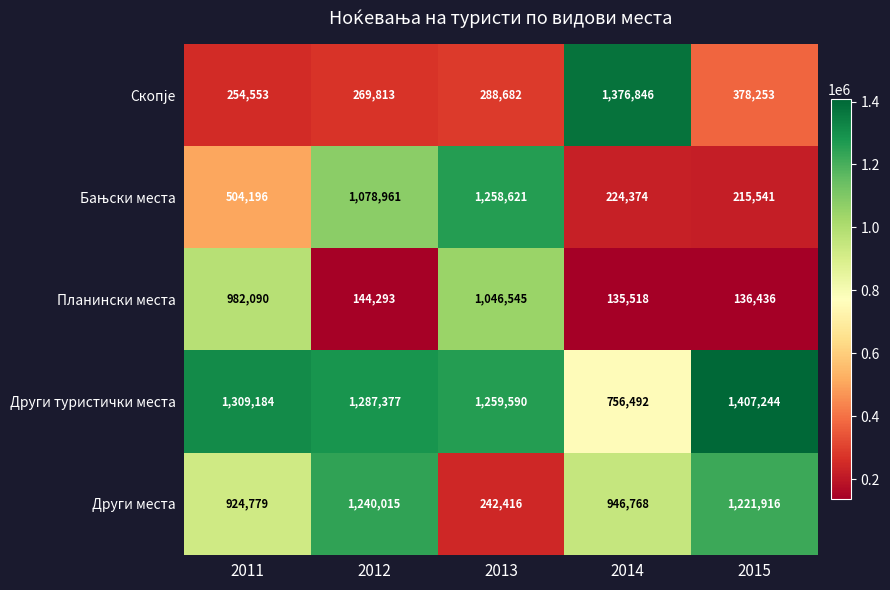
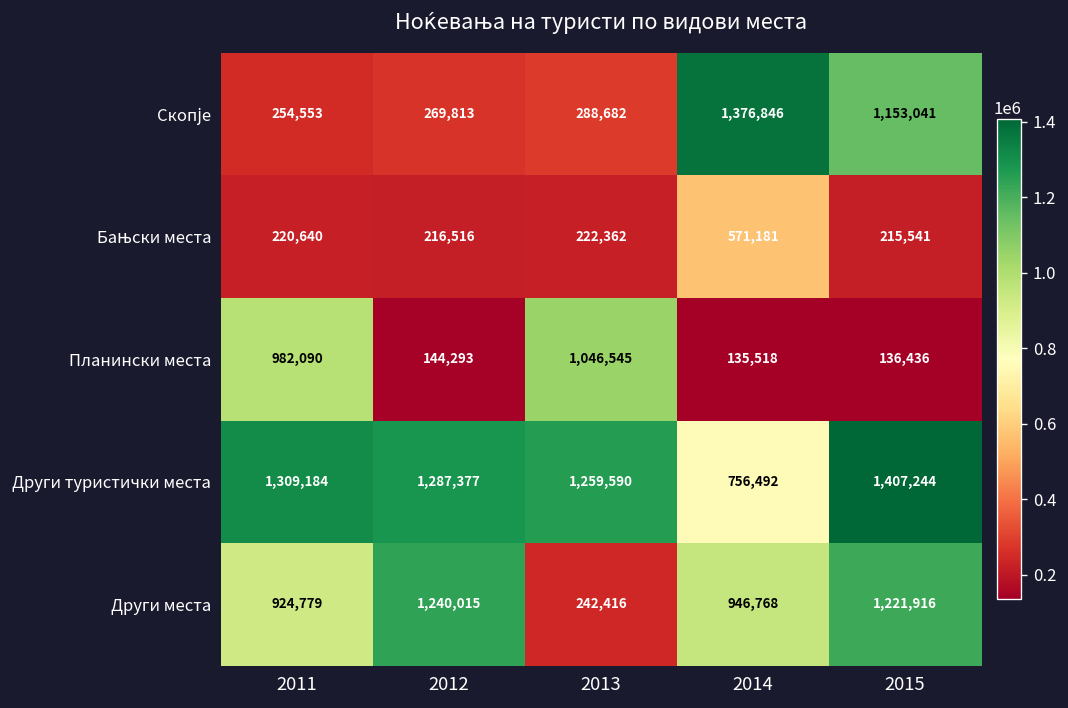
  {
    "Скопје": {
      "2011": "254,553",
      "2012": "269,813",
      "2013": "288,682",
      "2014": "1,376,846",
-     "2015": "378,253"
+     "2015": "1,153,041"
    },
    "Бањски места": {
-     "2011": "504,196",
-     "2012": "1,078,961",
-     "2013": "1,258,621",
-     "2014": "224,374",
+     "2011": "220,640",
+     "2012": "216,516",
+     "2013": "222,362",
+     "2014": "571,181",
      "2015": "215,541"
    },
    "Планински места": {
      "2011": "982,090",
      "2012": "144,293",
      "2013": "1,046,545",
      "2014": "135,518",
      "2015": "136,436"
    },
    "Други туристички места": {
      "2011": "1,309,184",
      "2012": "1,287,377",
      "2013": "1,259,590",
      "2014": "756,492",
      "2015": "1,407,244"
    },
    "Други места": {
      "2011": "924,779",
      "2012": "1,240,015",
      "2013": "242,416",
      "2014": "946,768",
      "2015": "1,221,916"
    }
  }
